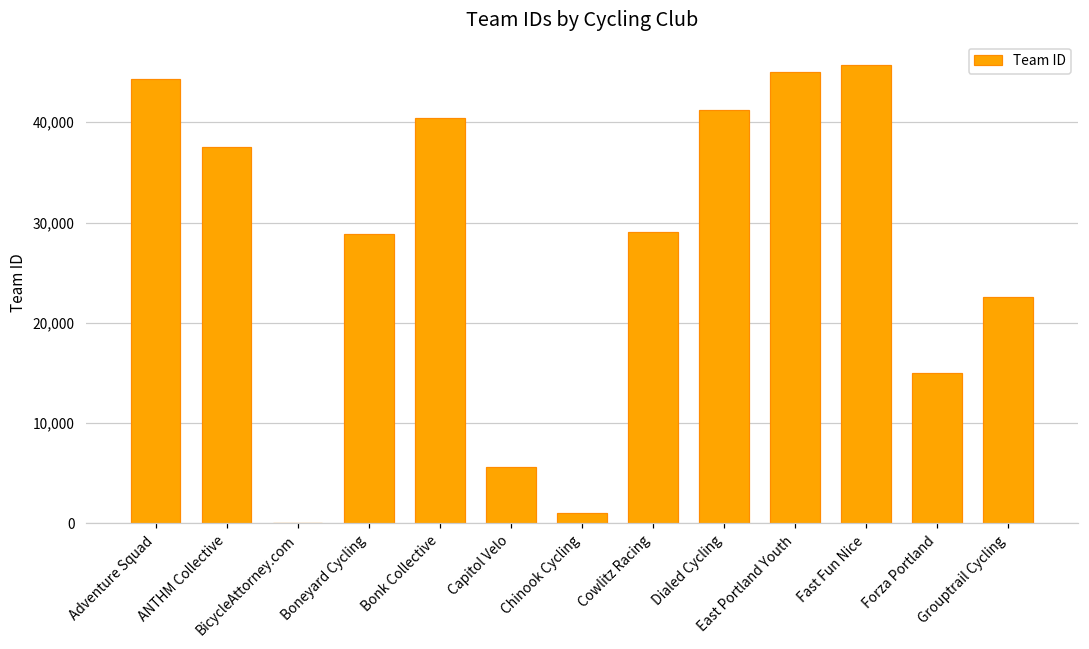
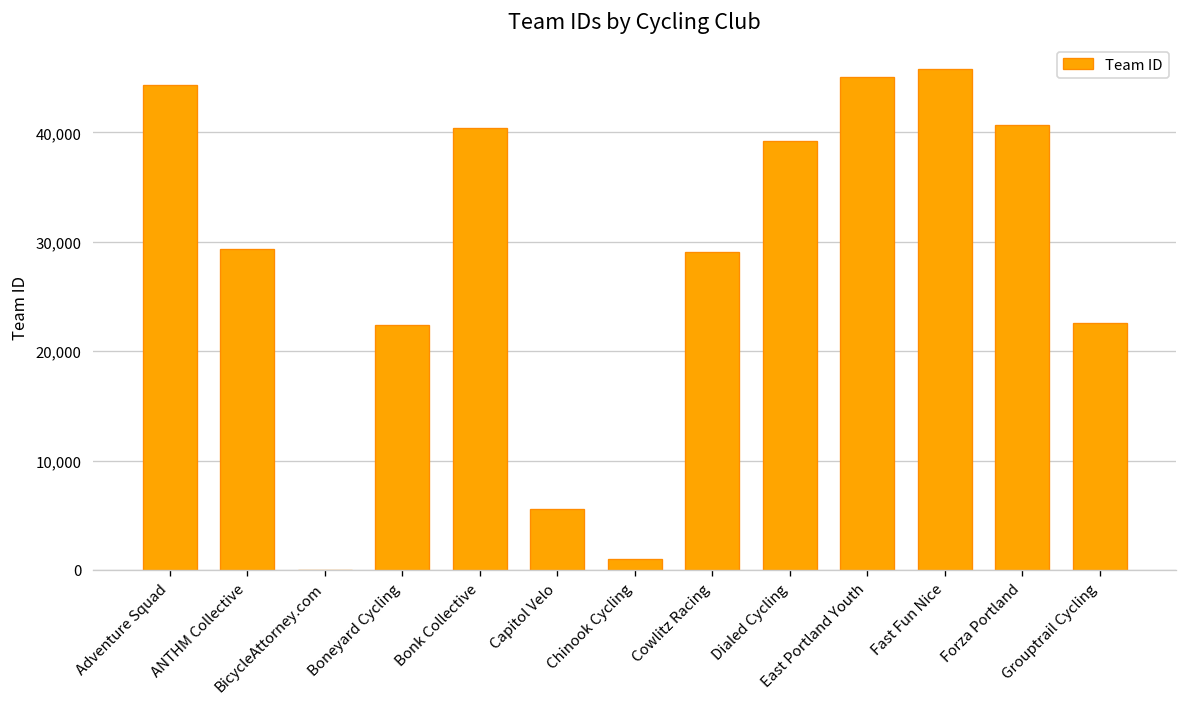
  {
    "Adventure Squad": "44,000",
-   "ANTHM Collective": "38,000",
-   "Boneyard Cycling": "29,000",
+   "ANTHM Collective": "29,000",
+   "Boneyard Cycling": "22,000",
    "Bonk Collective": "40,000",
    "Capitol Velo": "6,000",
    "Chinook Cycling": "1,000",
    "Cowlitz Racing": "29,000",
-   "Dialed Cycling": "41,000",
+   "Dialed Cycling": "39,000",
    "East Portland Youth": "45,000",
    "Fast Fun Nice": "46,000",
-   "Forza Portland": "15,000",
+   "Forza Portland": "41,000",
    "Grouptrail Cycling": "23,000"
  }
